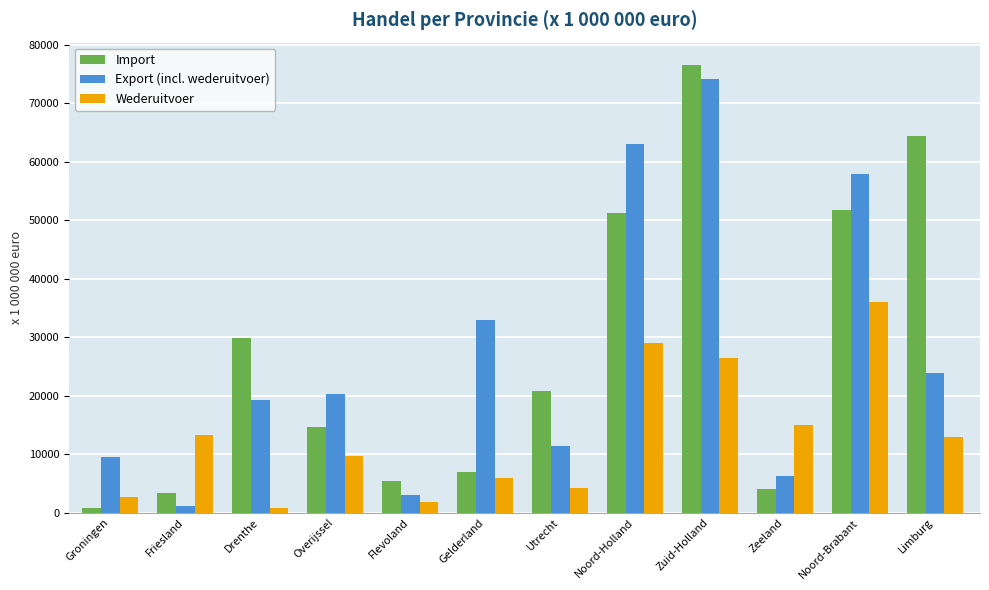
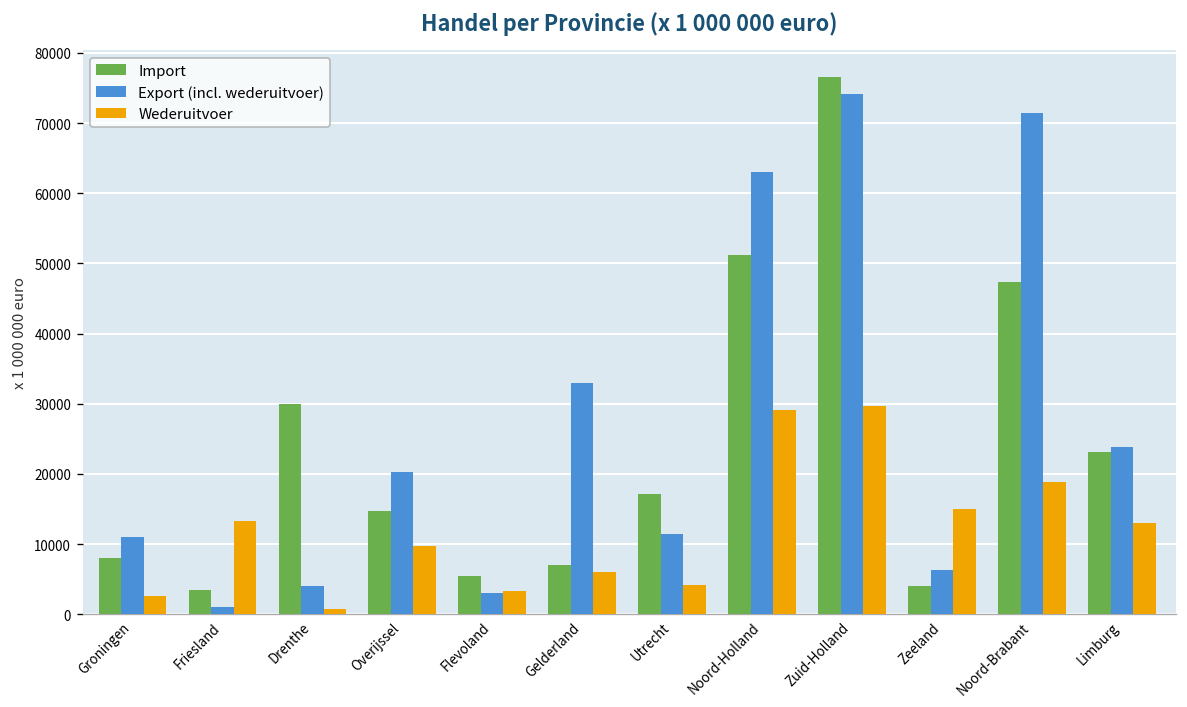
  {
    "Import": {
-     "Groningen": 1000,
+     "Groningen": 8000,
      "Friesland": 3000,
      "Drenthe": 30000,
      "Overijssel": 15000,
      "Flevoland": 5000,
      "Gelderland": 7000,
-     "Utrecht": 21000,
+     "Utrecht": 17000,
      "Noord-Holland": 51000,
      "Zuid-Holland": 77000,
      "Zeeland": 4000,
-     "Noord-Brabant": 52000,
-     "Limburg": 64000
+     "Noord-Brabant": 47000,
+     "Limburg": 23000
    },
    "Export (incl. wederuitvoer)": {
-     "Groningen": 10000,
+     "Groningen": 11000,
      "Friesland": 1000,
-     "Drenthe": 19000,
+     "Drenthe": 4000,
      "Overijssel": 20000,
      "Flevoland": 3000,
      "Gelderland": 33000,
      "Utrecht": 11000,
      "Noord-Holland": 63000,
      "Zuid-Holland": 74000,
      "Zeeland": 6000,
-     "Noord-Brabant": 58000,
+     "Noord-Brabant": 71000,
      "Limburg": 24000
    },
    "Wederuitvoer": {
      "Groningen": 3000,
      "Friesland": 13000,
      "Drenthe": 1000,
      "Overijssel": 10000,
-     "Flevoland": 2000,
+     "Flevoland": 3000,
      "Gelderland": 6000,
      "Utrecht": 4000,
      "Noord-Holland": 29000,
-     "Zuid-Holland": 26000,
+     "Zuid-Holland": 30000,
      "Zeeland": 15000,
-     "Noord-Brabant": 36000,
+     "Noord-Brabant": 19000,
      "Limburg": 13000
    }
  }
